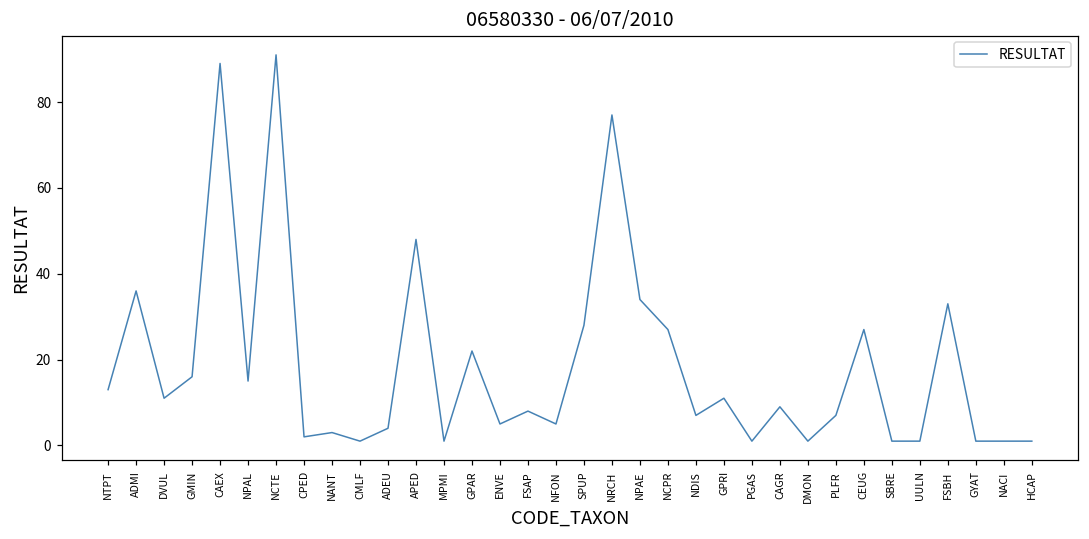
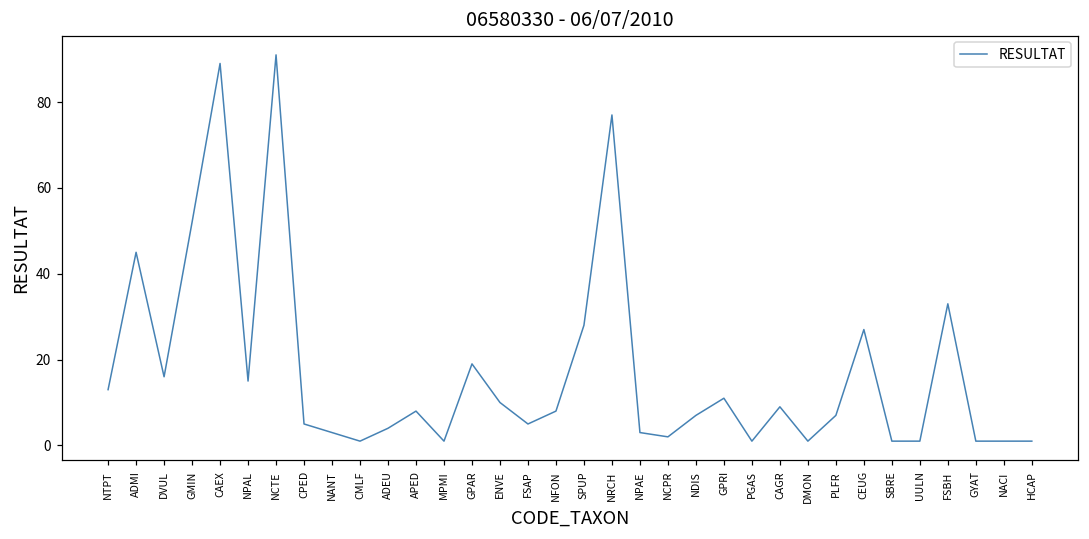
  {
    "NTPT": 13,
-   "ADMI": 36,
-   "DVUL": 11,
-   "GMIN": 16,
+   "ADMI": 45,
+   "DVUL": 16,
+   "GMIN": 52,
    "CAEX": 89,
    "NPAL": 15,
    "NCTE": 91,
-   "CPED": 2,
+   "CPED": 5,
    "NANT": 3,
    "CMLF": 1,
    "ADEU": 4,
-   "APED": 48,
+   "APED": 8,
    "MPMI": 1,
-   "GPAR": 22,
-   "ENVE": 5,
-   "FSAP": 8,
-   "NFON": 5,
+   "GPAR": 19,
+   "ENVE": 10,
+   "FSAP": 5,
+   "NFON": 8,
    "SPUP": 28,
    "NRCH": 77,
-   "NPAE": 34,
-   "NCPR": 27,
+   "NPAE": 3,
+   "NCPR": 2,
    "NDIS": 7,
    "GPRI": 11,
    "PGAS": 1,
    "CAGR": 9,
    "DMON": 1,
    "PLFR": 7,
    "CEUG": 27,
    "SBRE": 1,
    "UULN": 1,
    "FSBH": 33,
    "GYAT": 1,
    "NACI": 1,
    "HCAP": 1
  }
